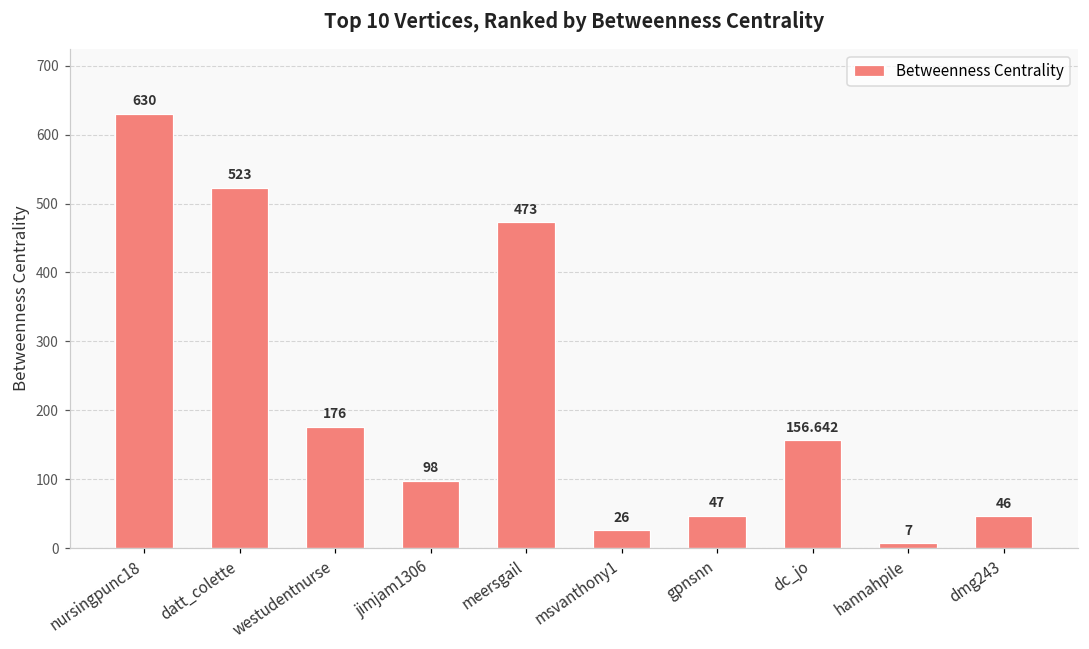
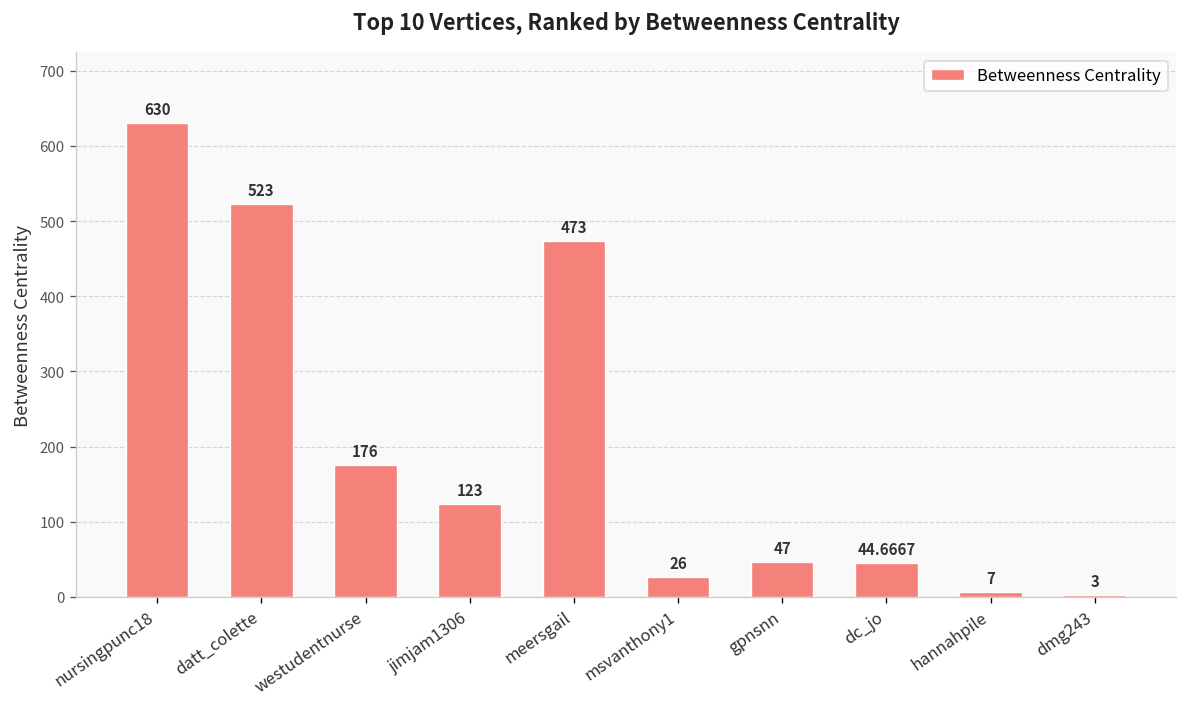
  {
    "nursingpunc18": 630,
    "datt_colette": 523,
    "westudentnurse": 176,
-   "jimjam1306": 98,
+   "jimjam1306": 123,
    "meersgail": 473,
    "msvanthony1": 26,
    "gpnsnn": 47,
-   "dc_jo": 156.642,
+   "dc_jo": 44.6667,
    "hannahpile": 7,
-   "dmg243": 46
+   "dmg243": 3
  }
